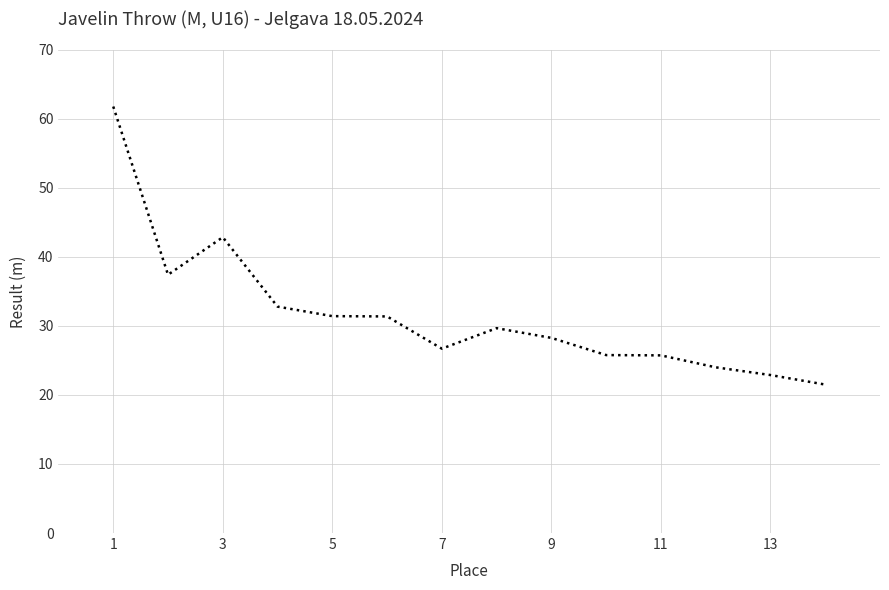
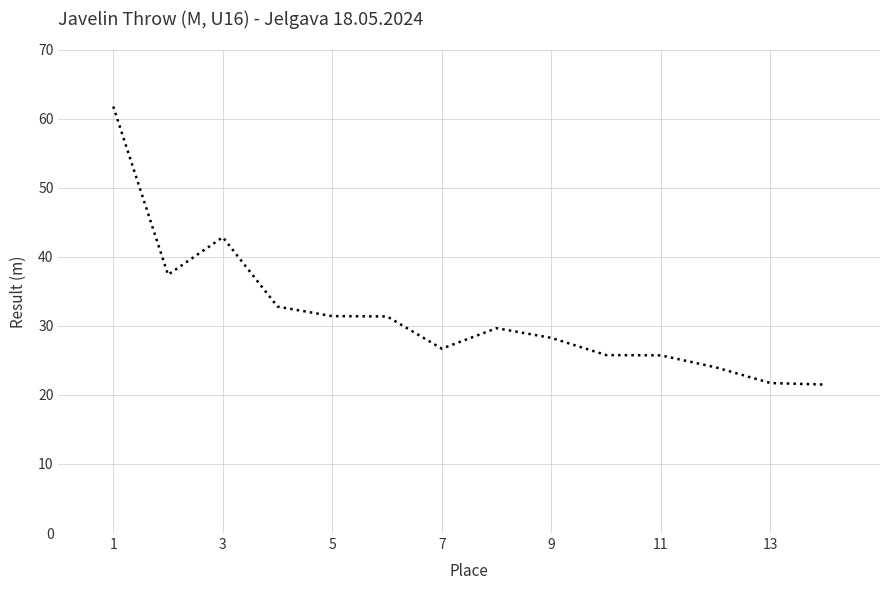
  {
    "1": 62,
    "3": 43,
    "5": 31,
    "7": 27,
    "9": 28,
    "11": 26,
-   "13": 23
+   "13": 22
  }
